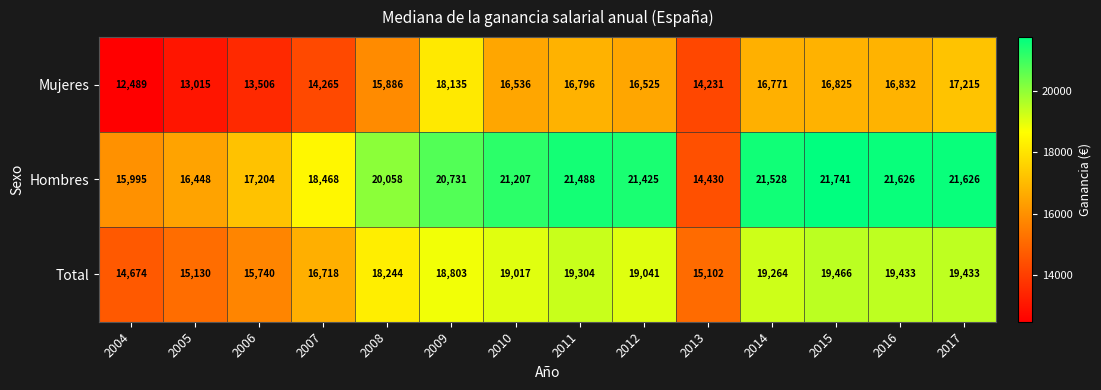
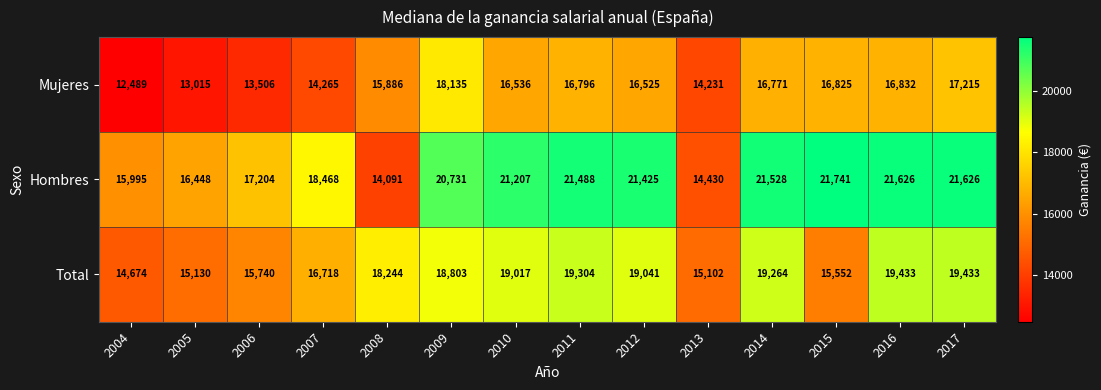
  {
    "Mujeres": {
      "2004": "12,489",
      "2005": "13,015",
      "2006": "13,506",
      "2007": "14,265",
      "2008": "15,886",
      "2009": "18,135",
      "2010": "16,536",
      "2011": "16,796",
      "2012": "16,525",
      "2013": "14,231",
      "2014": "16,771",
      "2015": "16,825",
      "2016": "16,832",
      "2017": "17,215"
    },
    "Hombres": {
      "2004": "15,995",
      "2005": "16,448",
      "2006": "17,204",
      "2007": "18,468",
-     "2008": "20,058",
+     "2008": "14,091",
      "2009": "20,731",
      "2010": "21,207",
      "2011": "21,488",
      "2012": "21,425",
      "2013": "14,430",
      "2014": "21,528",
      "2015": "21,741",
      "2016": "21,626",
      "2017": "21,626"
    },
    "Total": {
      "2004": "14,674",
      "2005": "15,130",
      "2006": "15,740",
      "2007": "16,718",
      "2008": "18,244",
      "2009": "18,803",
      "2010": "19,017",
      "2011": "19,304",
      "2012": "19,041",
      "2013": "15,102",
      "2014": "19,264",
-     "2015": "19,466",
+     "2015": "15,552",
      "2016": "19,433",
      "2017": "19,433"
    }
  }
